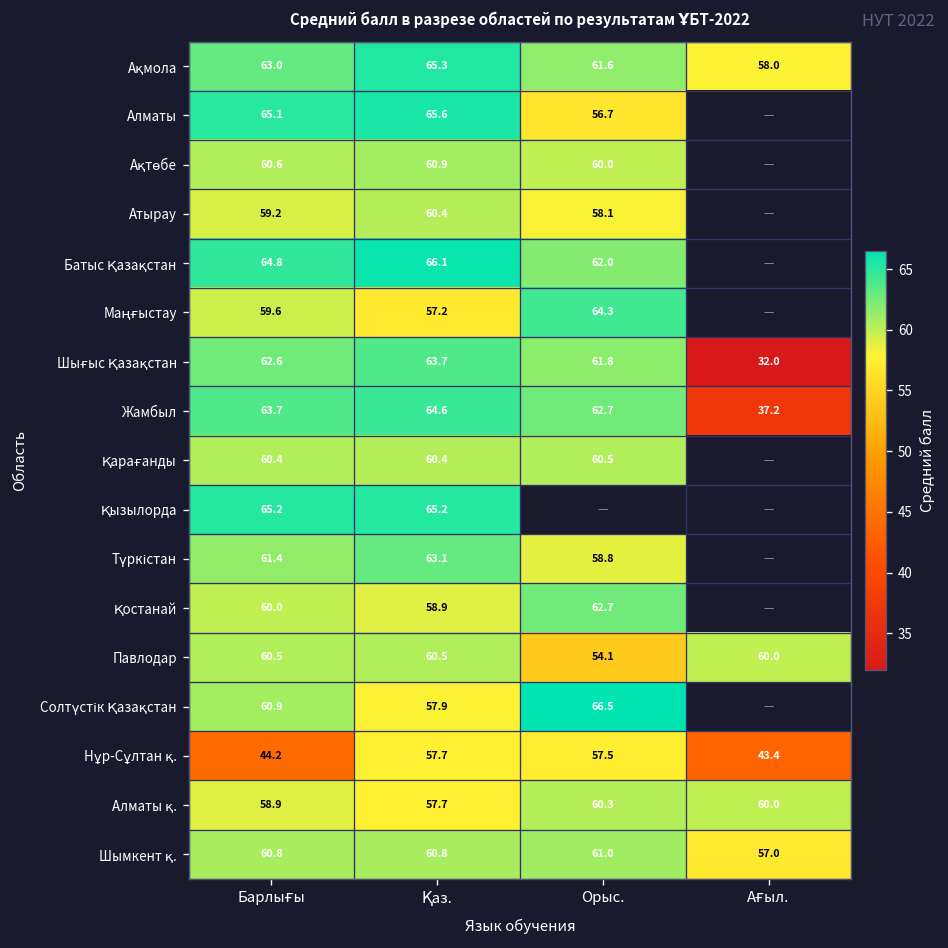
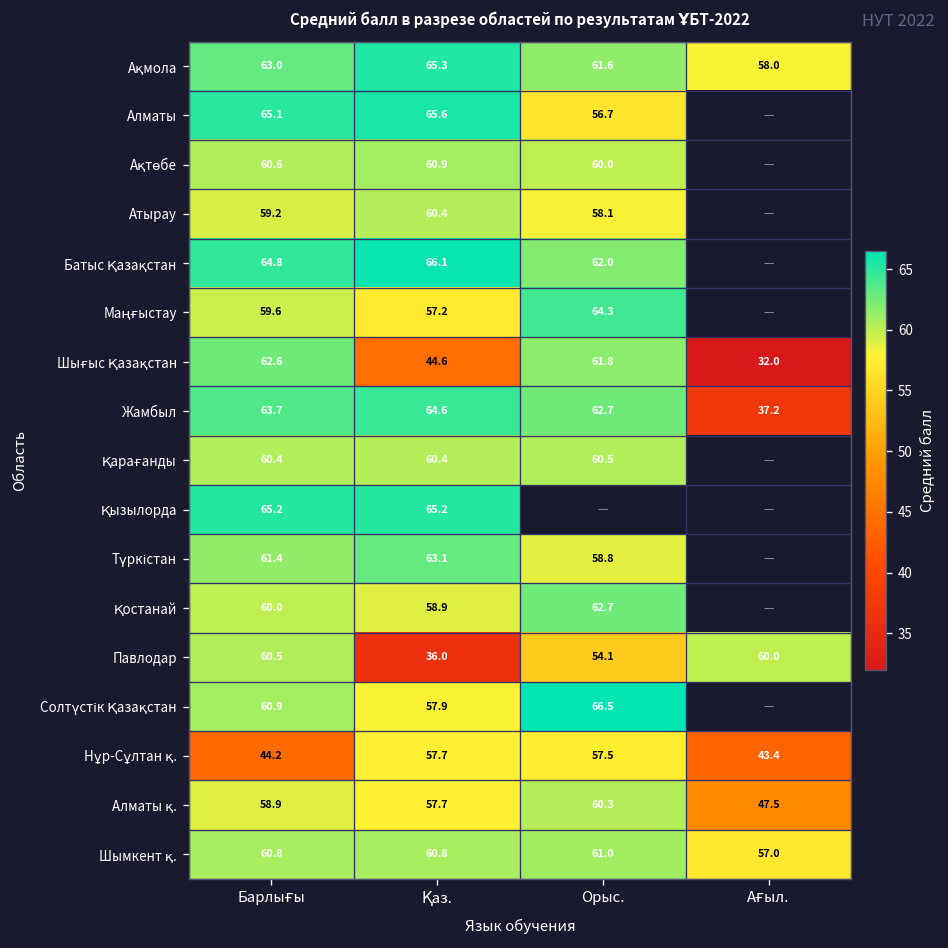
  {
    "Ақмола": {
      "Барлығы": 63.0,
      "Қаз.": 65.3,
      "Орыс.": 61.6,
      "Ағыл.": 58.0
    },
    "Алматы": {
      "Барлығы": 65.1,
      "Қаз.": 65.6,
      "Орыс.": 56.7
    },
    "Ақтөбе": {
      "Барлығы": 60.6,
      "Қаз.": 60.9,
      "Орыс.": 60.0
    },
    "Атырау": {
      "Барлығы": 59.2,
      "Қаз.": 60.4,
      "Орыс.": 58.1
    },
    "Батыс Қазақстан": {
      "Барлығы": 64.8,
      "Қаз.": 66.1,
      "Орыс.": 62.0
    },
    "Маңғыстау": {
      "Барлығы": 59.6,
      "Қаз.": 57.2,
      "Орыс.": 64.3
    },
    "Шығыс Қазақстан": {
      "Барлығы": 62.6,
-     "Қаз.": 63.7,
+     "Қаз.": 44.6,
      "Орыс.": 61.8,
      "Ағыл.": 32.0
    },
    "Жамбыл": {
      "Барлығы": 63.7,
      "Қаз.": 64.6,
      "Орыс.": 62.7,
      "Ағыл.": 37.2
    },
    "Қарағанды": {
      "Барлығы": 60.4,
      "Қаз.": 60.4,
      "Орыс.": 60.5
    },
    "Қызылорда": {
      "Барлығы": 65.2,
      "Қаз.": 65.2
    },
    "Түркістан": {
      "Барлығы": 61.4,
      "Қаз.": 63.1,
      "Орыс.": 58.8
    },
    "Қостанай": {
      "Барлығы": 60.0,
      "Қаз.": 58.9,
      "Орыс.": 62.7
    },
    "Павлодар": {
      "Барлығы": 60.5,
-     "Қаз.": 60.5,
+     "Қаз.": 36.0,
      "Орыс.": 54.1,
      "Ағыл.": 60.0
    },
    "Солтүстік Қазақстан": {
      "Барлығы": 60.9,
      "Қаз.": 57.9,
      "Орыс.": 66.5
    },
    "Нұр-Сұлтан қ.": {
      "Барлығы": 44.2,
      "Қаз.": 57.7,
      "Орыс.": 57.5,
      "Ағыл.": 43.4
    },
    "Алматы қ.": {
      "Барлығы": 58.9,
      "Қаз.": 57.7,
      "Орыс.": 60.3,
-     "Ағыл.": 60.0
+     "Ағыл.": 47.5
    },
    "Шымкент қ.": {
      "Барлығы": 60.8,
      "Қаз.": 60.8,
      "Орыс.": 61.0,
      "Ағыл.": 57.0
    }
  }
